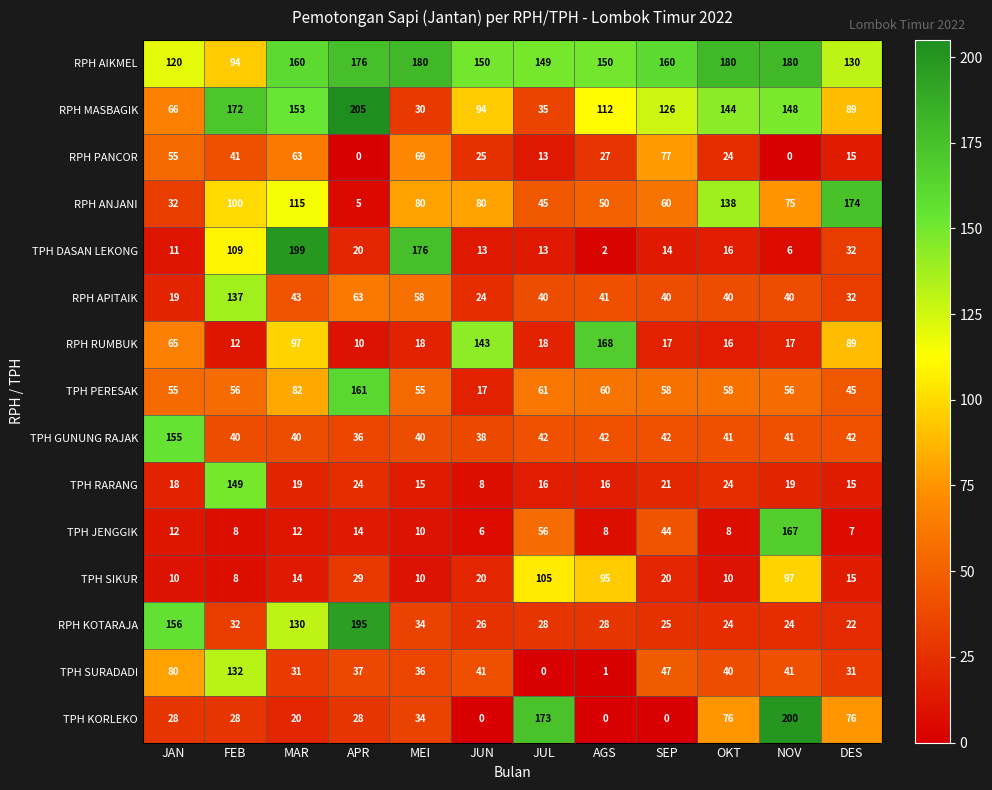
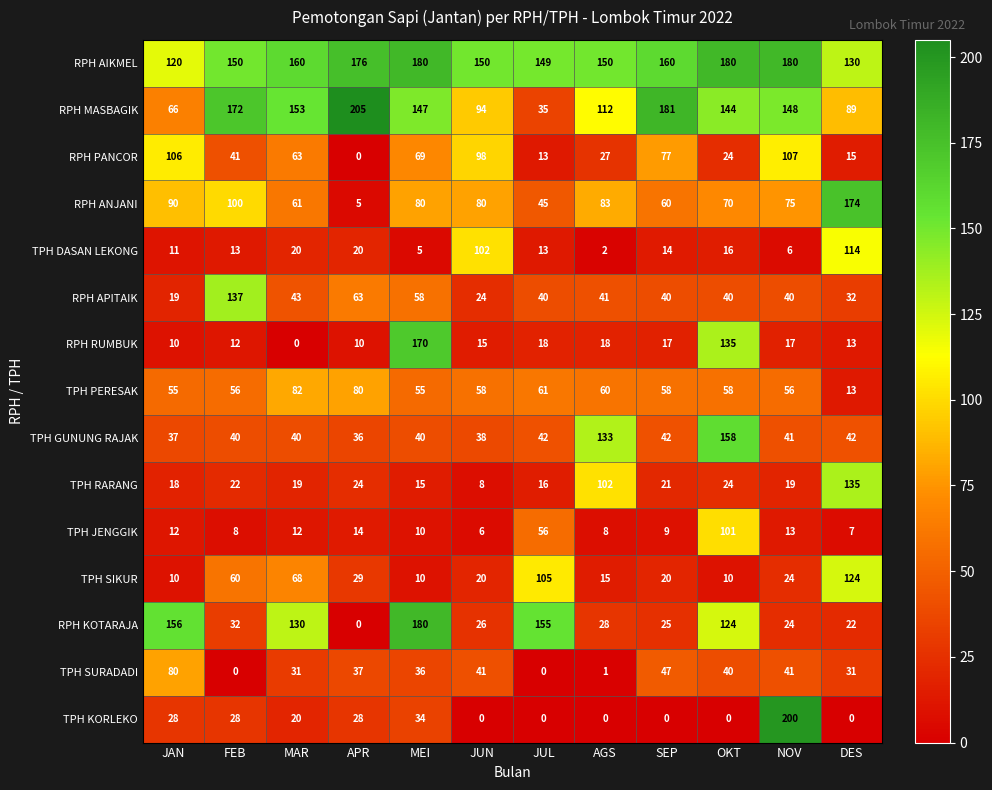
  {
    "RPH AIKMEL": {
      "JAN": 120,
-     "FEB": 94,
+     "FEB": 150,
      "MAR": 160,
      "APR": 176,
      "MEI": 180,
      "JUN": 150,
      "JUL": 149,
      "AGS": 150,
      "SEP": 160,
      "OKT": 180,
      "NOV": 180,
      "DES": 130
    },
    "RPH MASBAGIK": {
      "JAN": 66,
      "FEB": 172,
      "MAR": 153,
      "APR": 205,
-     "MEI": 30,
+     "MEI": 147,
      "JUN": 94,
      "JUL": 35,
      "AGS": 112,
-     "SEP": 126,
+     "SEP": 181,
      "OKT": 144,
      "NOV": 148,
      "DES": 89
    },
    "RPH PANCOR": {
-     "JAN": 55,
+     "JAN": 106,
      "FEB": 41,
      "MAR": 63,
      "APR": 0,
      "MEI": 69,
-     "JUN": 25,
+     "JUN": 98,
      "JUL": 13,
      "AGS": 27,
      "SEP": 77,
      "OKT": 24,
-     "NOV": 0,
+     "NOV": 107,
      "DES": 15
    },
    "RPH ANJANI": {
-     "JAN": 32,
+     "JAN": 90,
      "FEB": 100,
-     "MAR": 115,
+     "MAR": 61,
      "APR": 5,
      "MEI": 80,
      "JUN": 80,
      "JUL": 45,
-     "AGS": 50,
+     "AGS": 83,
      "SEP": 60,
-     "OKT": 138,
+     "OKT": 70,
      "NOV": 75,
      "DES": 174
    },
    "TPH DASAN LEKONG": {
      "JAN": 11,
-     "FEB": 109,
-     "MAR": 199,
+     "FEB": 13,
+     "MAR": 20,
      "APR": 20,
-     "MEI": 176,
-     "JUN": 13,
+     "MEI": 5,
+     "JUN": 102,
      "JUL": 13,
      "AGS": 2,
      "SEP": 14,
      "OKT": 16,
      "NOV": 6,
-     "DES": 32
+     "DES": 114
    },
    "RPH APITAIK": {
      "JAN": 19,
      "FEB": 137,
      "MAR": 43,
      "APR": 63,
      "MEI": 58,
      "JUN": 24,
      "JUL": 40,
      "AGS": 41,
      "SEP": 40,
      "OKT": 40,
      "NOV": 40,
      "DES": 32
    },
    "RPH RUMBUK": {
-     "JAN": 65,
+     "JAN": 10,
      "FEB": 12,
-     "MAR": 97,
+     "MAR": 0,
      "APR": 10,
-     "MEI": 18,
-     "JUN": 143,
+     "MEI": 170,
+     "JUN": 15,
      "JUL": 18,
-     "AGS": 168,
+     "AGS": 18,
      "SEP": 17,
-     "OKT": 16,
+     "OKT": 135,
      "NOV": 17,
-     "DES": 89
+     "DES": 13
    },
    "TPH PERESAK": {
      "JAN": 55,
      "FEB": 56,
      "MAR": 82,
-     "APR": 161,
+     "APR": 80,
      "MEI": 55,
-     "JUN": 17,
+     "JUN": 58,
      "JUL": 61,
      "AGS": 60,
      "SEP": 58,
      "OKT": 58,
      "NOV": 56,
-     "DES": 45
+     "DES": 13
    },
    "TPH GUNUNG RAJAK": {
-     "JAN": 155,
+     "JAN": 37,
      "FEB": 40,
      "MAR": 40,
      "APR": 36,
      "MEI": 40,
      "JUN": 38,
      "JUL": 42,
-     "AGS": 42,
+     "AGS": 133,
      "SEP": 42,
-     "OKT": 41,
+     "OKT": 158,
      "NOV": 41,
      "DES": 42
    },
    "TPH RARANG": {
      "JAN": 18,
-     "FEB": 149,
+     "FEB": 22,
      "MAR": 19,
      "APR": 24,
      "MEI": 15,
      "JUN": 8,
      "JUL": 16,
-     "AGS": 16,
+     "AGS": 102,
      "SEP": 21,
      "OKT": 24,
      "NOV": 19,
-     "DES": 15
+     "DES": 135
    },
    "TPH JENGGIK": {
      "JAN": 12,
      "FEB": 8,
      "MAR": 12,
      "APR": 14,
      "MEI": 10,
      "JUN": 6,
      "JUL": 56,
      "AGS": 8,
-     "SEP": 44,
-     "OKT": 8,
-     "NOV": 167,
+     "SEP": 9,
+     "OKT": 101,
+     "NOV": 13,
      "DES": 7
    },
    "TPH SIKUR": {
      "JAN": 10,
-     "FEB": 8,
-     "MAR": 14,
+     "FEB": 60,
+     "MAR": 68,
      "APR": 29,
      "MEI": 10,
      "JUN": 20,
      "JUL": 105,
-     "AGS": 95,
+     "AGS": 15,
      "SEP": 20,
      "OKT": 10,
-     "NOV": 97,
-     "DES": 15
+     "NOV": 24,
+     "DES": 124
    },
    "RPH KOTARAJA": {
      "JAN": 156,
      "FEB": 32,
      "MAR": 130,
-     "APR": 195,
-     "MEI": 34,
+     "APR": 0,
+     "MEI": 180,
      "JUN": 26,
-     "JUL": 28,
+     "JUL": 155,
      "AGS": 28,
      "SEP": 25,
-     "OKT": 24,
+     "OKT": 124,
      "NOV": 24,
      "DES": 22
    },
    "TPH SURADADI": {
      "JAN": 80,
-     "FEB": 132,
+     "FEB": 0,
      "MAR": 31,
      "APR": 37,
      "MEI": 36,
      "JUN": 41,
      "JUL": 0,
      "AGS": 1,
      "SEP": 47,
      "OKT": 40,
      "NOV": 41,
      "DES": 31
    },
    "TPH KORLEKO": {
      "JAN": 28,
      "FEB": 28,
      "MAR": 20,
      "APR": 28,
      "MEI": 34,
      "JUN": 0,
-     "JUL": 173,
+     "JUL": 0,
      "AGS": 0,
      "SEP": 0,
-     "OKT": 76,
+     "OKT": 0,
      "NOV": 200,
-     "DES": 76
+     "DES": 0
    }
  }
